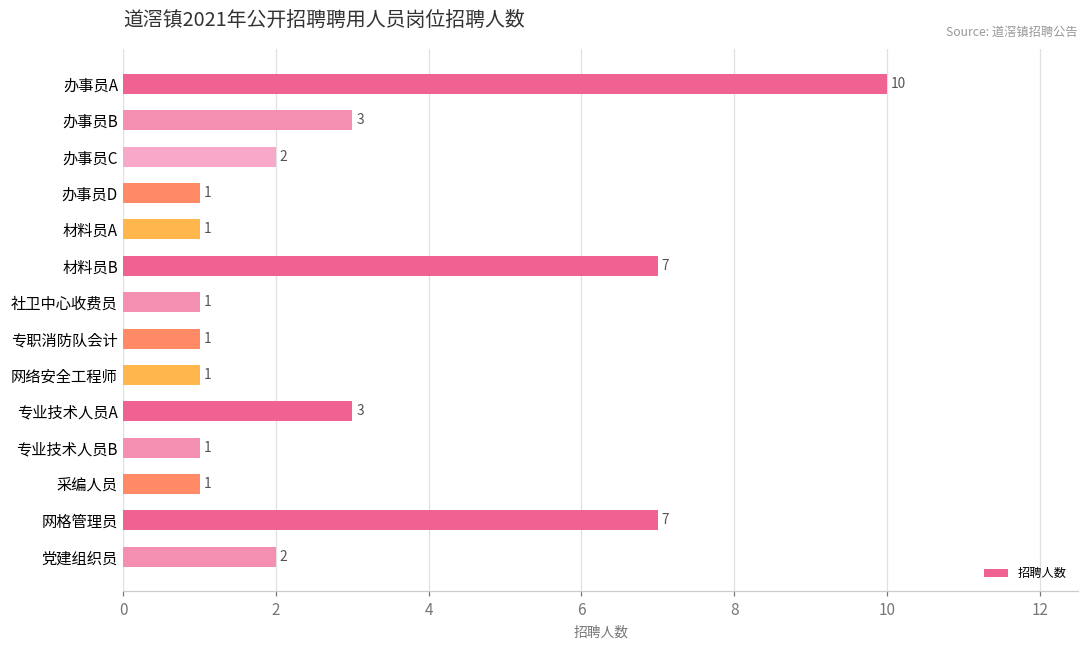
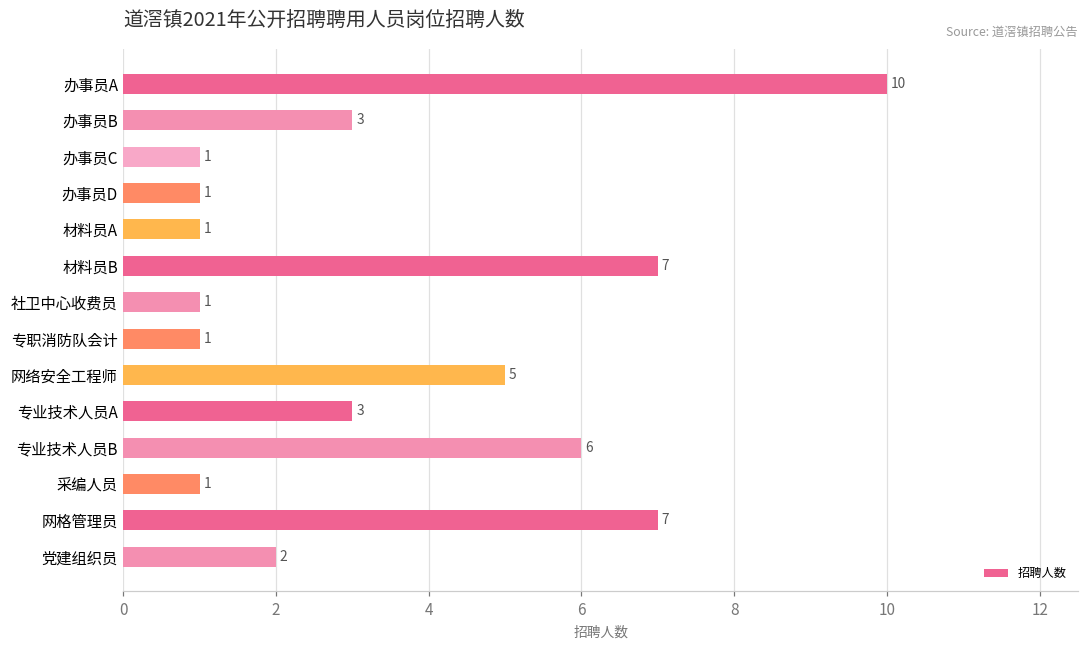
  {
    "办事员A": 10,
    "办事员B": 3,
-   "办事员C": 2,
+   "办事员C": 1,
    "办事员D": 1,
    "材料员A": 1,
    "材料员B": 7,
    "社卫中心收费员": 1,
    "专职消防队会计": 1,
-   "网络安全工程师": 1,
+   "网络安全工程师": 5,
    "专业技术人员A": 3,
-   "专业技术人员B": 1,
+   "专业技术人员B": 6,
    "采编人员": 1,
    "网格管理员": 7,
    "党建组织员": 2
  }
